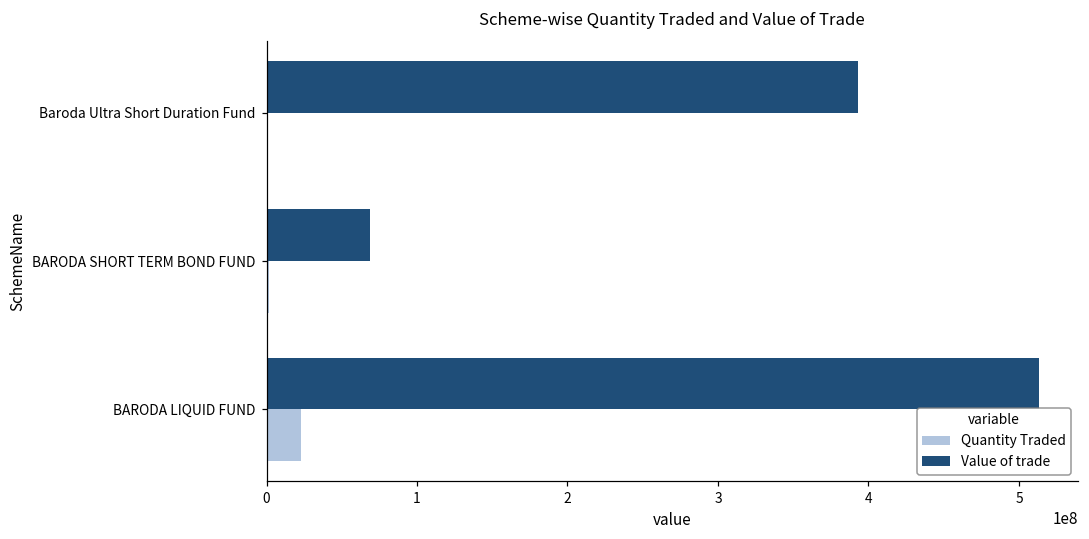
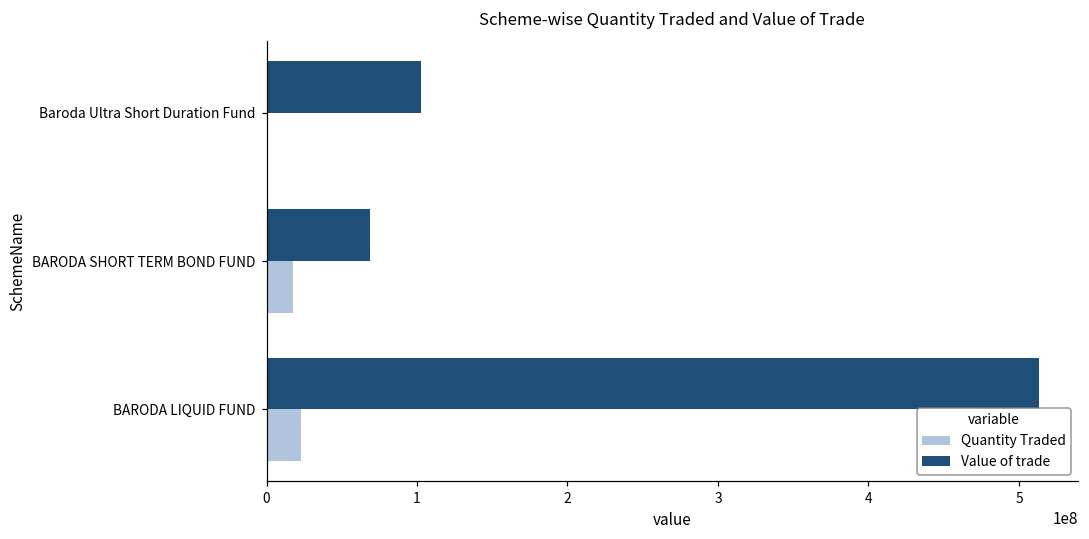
  {
    "Quantity Traded": {
-     "BARODA SHORT TERM BOND FUND": 2000000,
+     "BARODA SHORT TERM BOND FUND": 17000000,
      "BARODA LIQUID FUND": 23000000
    },
    "Value of trade": {
-     "Baroda Ultra Short Duration Fund": 393000000,
+     "Baroda Ultra Short Duration Fund": 103000000,
      "BARODA SHORT TERM BOND FUND": 69000000,
      "BARODA LIQUID FUND": 514000000
    }
  }
